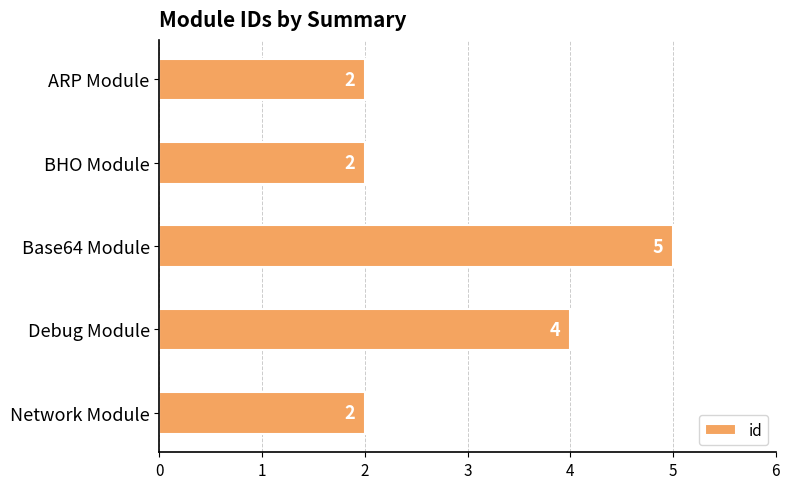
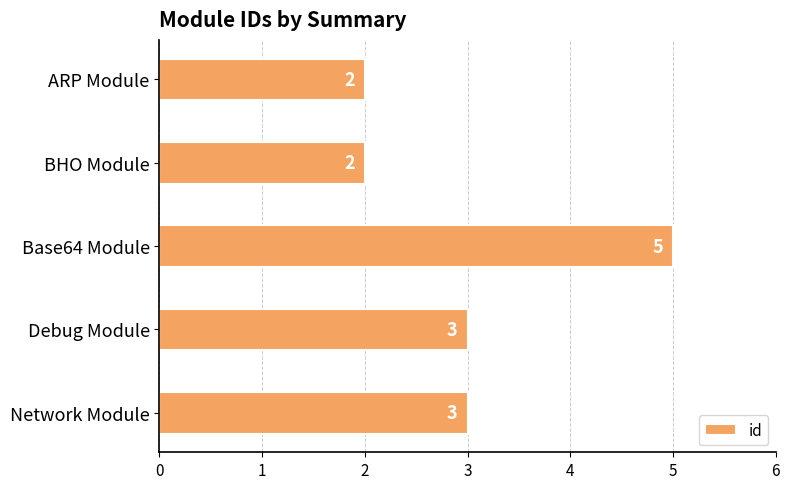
  {
    "ARP Module": 2,
    "BHO Module": 2,
    "Base64 Module": 5,
-   "Debug Module": 4,
-   "Network Module": 2
+   "Debug Module": 3,
+   "Network Module": 3
  }
